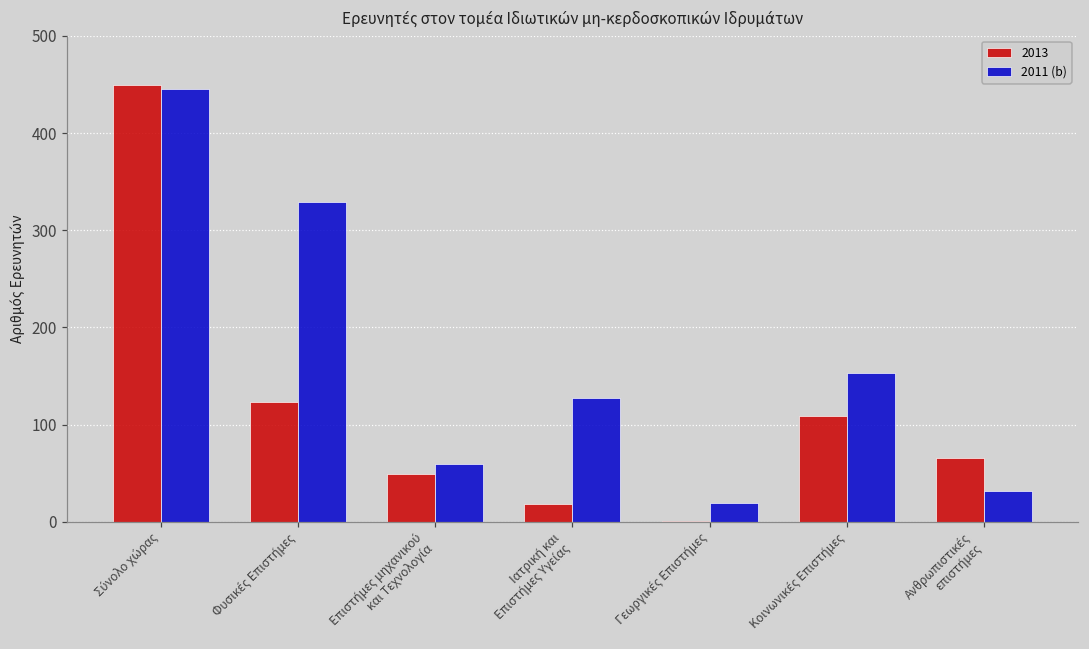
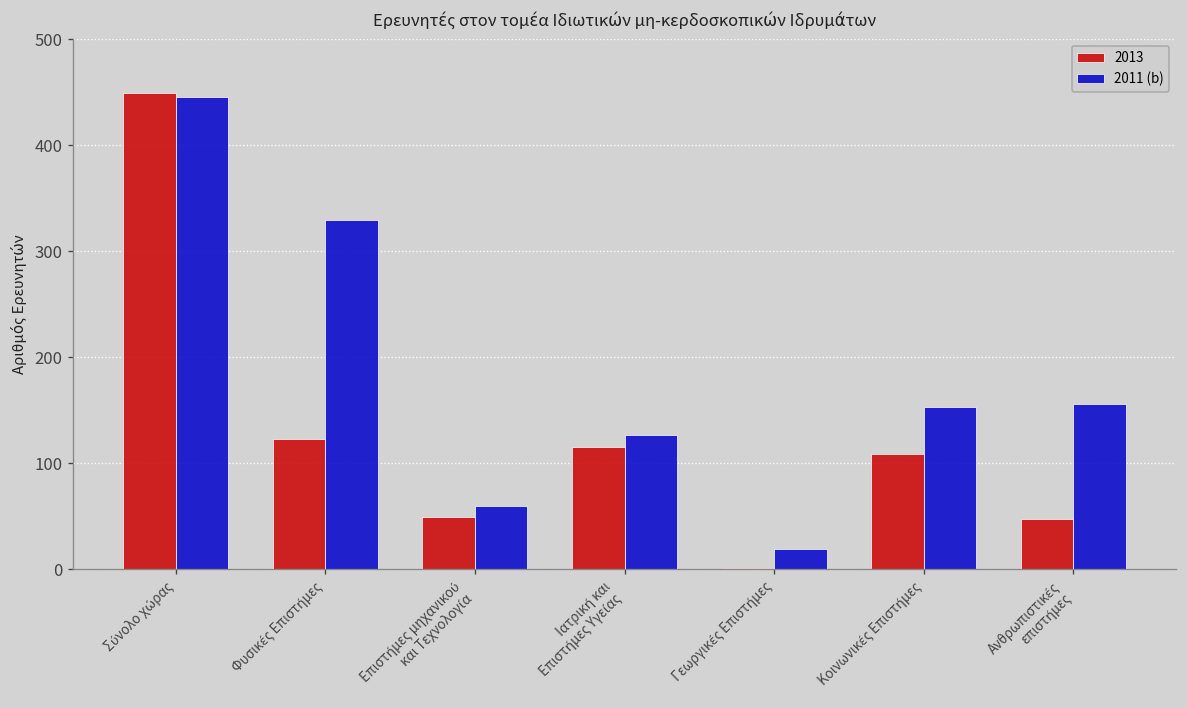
  {
    "2013": {
      "Σύνολο χώρας": 450,
      "Φυσικές Επιστήμες": 120,
      "Επιστήμες μηχανικού και Τεχνολογία": 50,
-     "Ιατρική και Επιστήμες Υγείας": 20,
+     "Ιατρική και Επιστήμες Υγείας": 120,
      "Κοινωνικές Επιστήμες": 110,
-     "Ανθρωπιστικές επιστήμες": 70
+     "Ανθρωπιστικές επιστήμες": 50
    },
    "2011 (b)": {
      "Σύνολο χώρας": 450,
      "Φυσικές Επιστήμες": 330,
      "Επιστήμες μηχανικού και Τεχνολογία": 60,
      "Ιατρική και Επιστήμες Υγείας": 130,
      "Γεωργικές Επιστήμες": 20,
      "Κοινωνικές Επιστήμες": 150,
-     "Ανθρωπιστικές επιστήμες": 30
+     "Ανθρωπιστικές επιστήμες": 160
    }
  }
